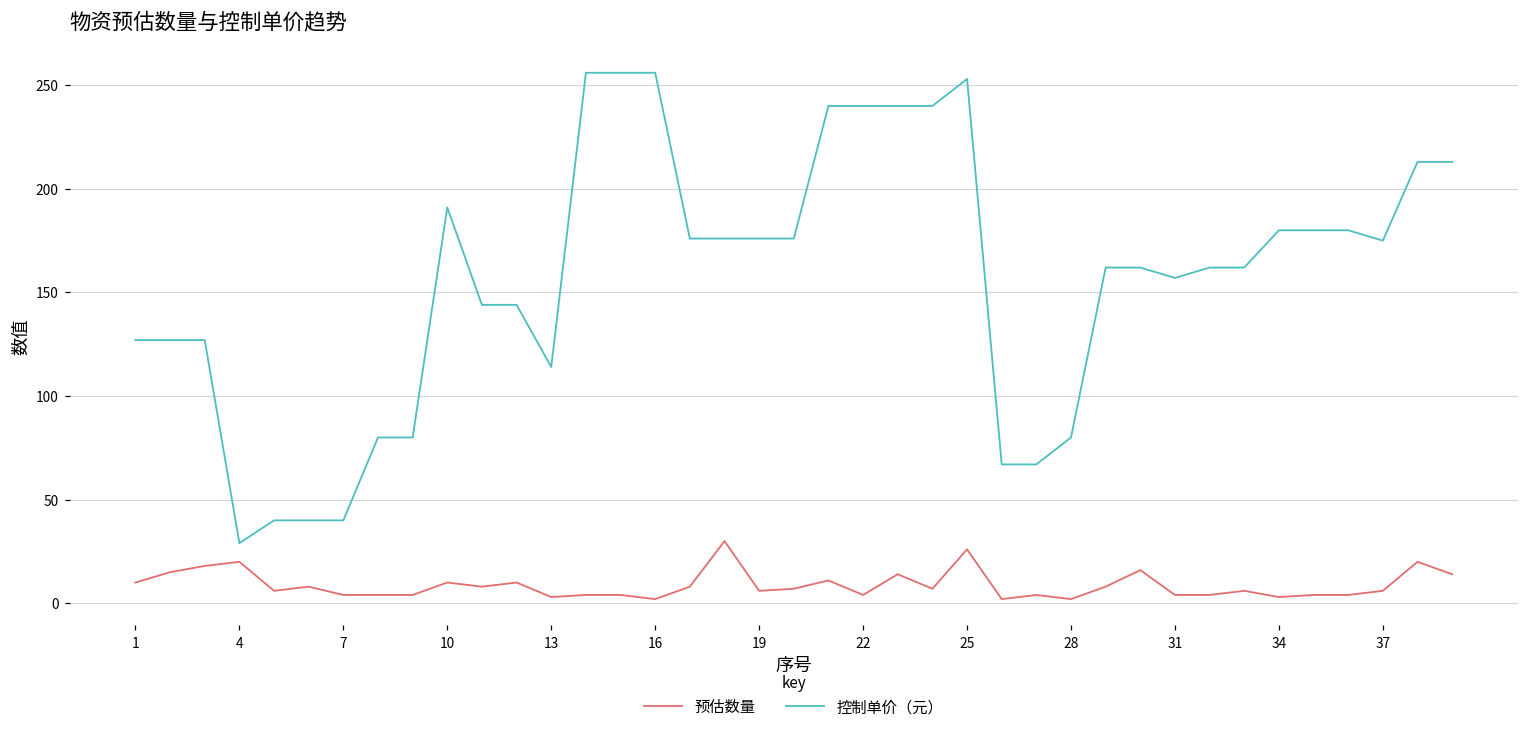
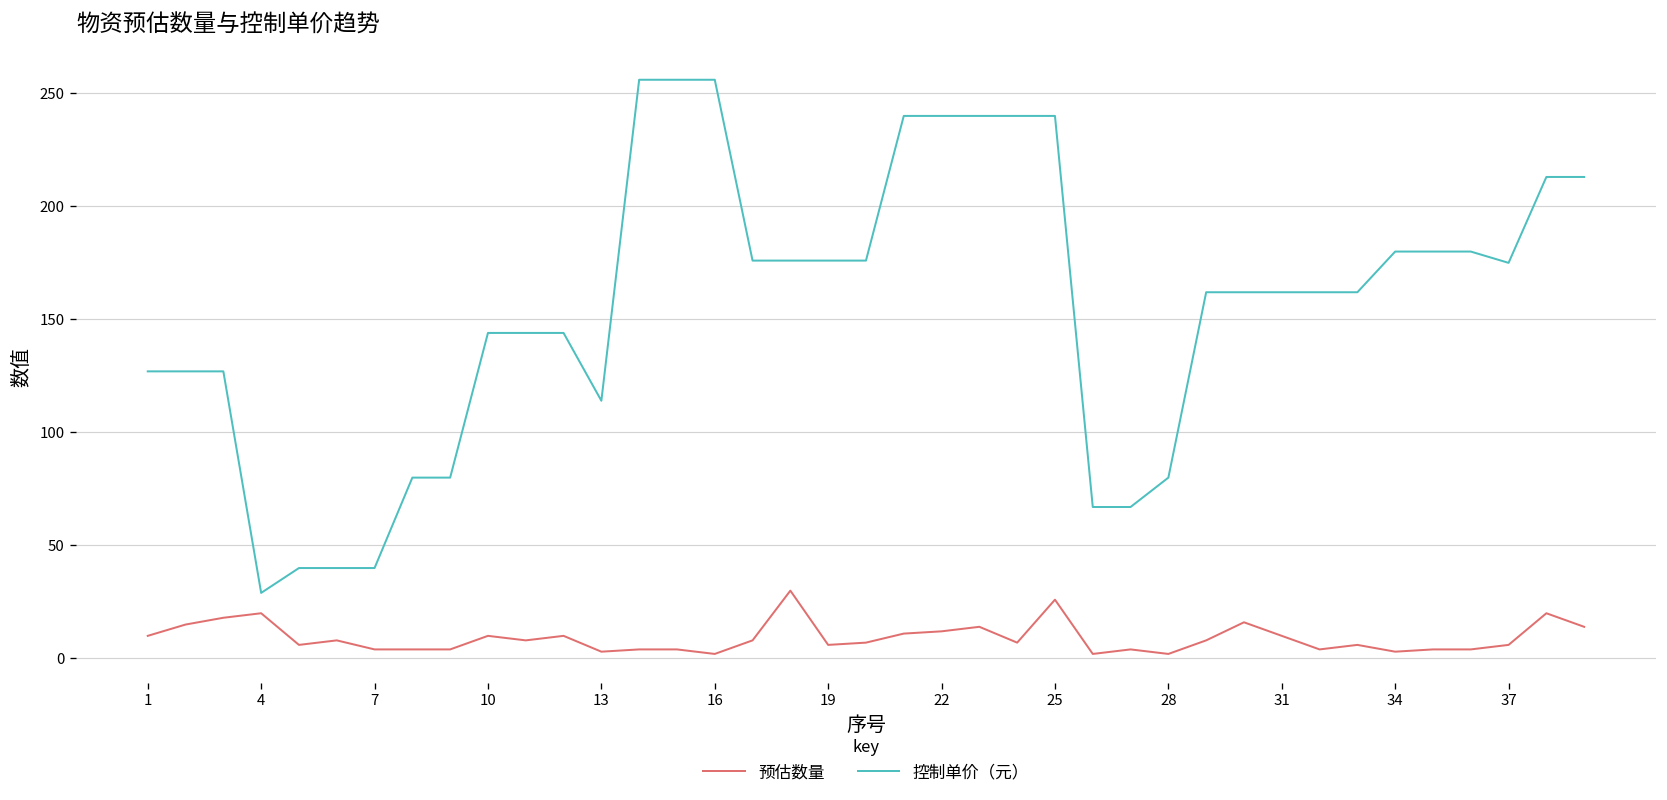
  {
    "预估数量": {
      "1": 10,
      "4": 20,
      "7": 4,
      "10": 10,
      "13": 3,
      "16": 2,
      "19": 6,
-     "22": 4,
+     "22": 12,
      "25": 26,
      "28": 2,
-     "31": 4,
+     "31": 10,
      "34": 3,
      "37": 6
    },
    "控制单价（元）": {
      "1": 127,
      "4": 29,
      "7": 40,
-     "10": 191,
+     "10": 144,
      "13": 114,
      "16": 256,
      "19": 176,
      "22": 240,
-     "25": 253,
+     "25": 240,
      "28": 80,
-     "31": 157,
+     "31": 162,
      "34": 180,
      "37": 175
    }
  }
